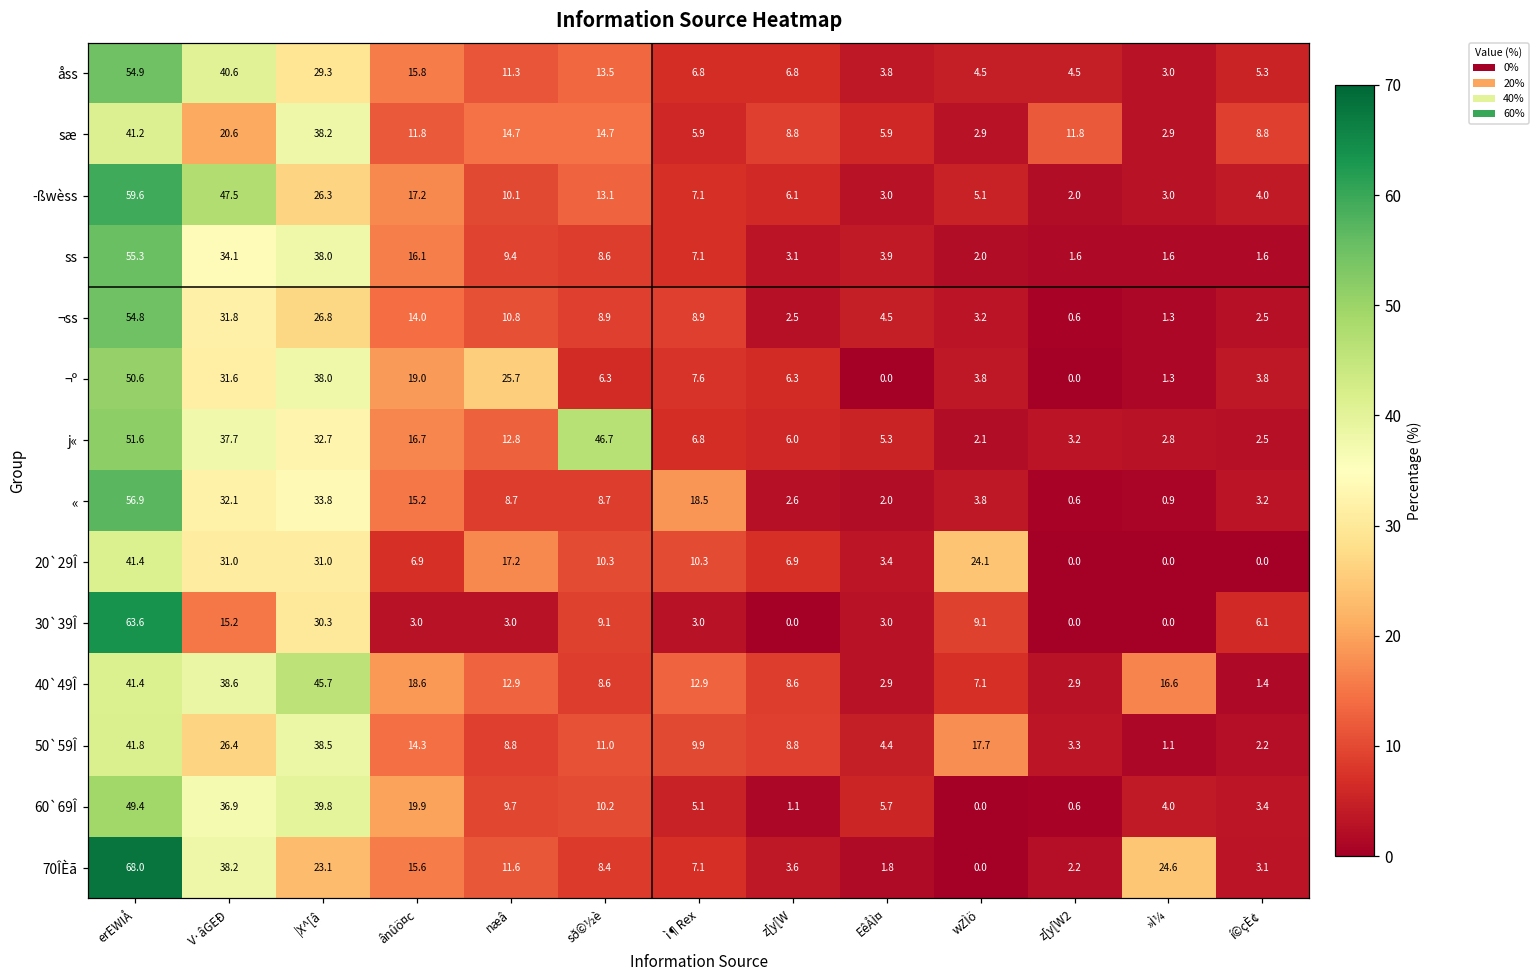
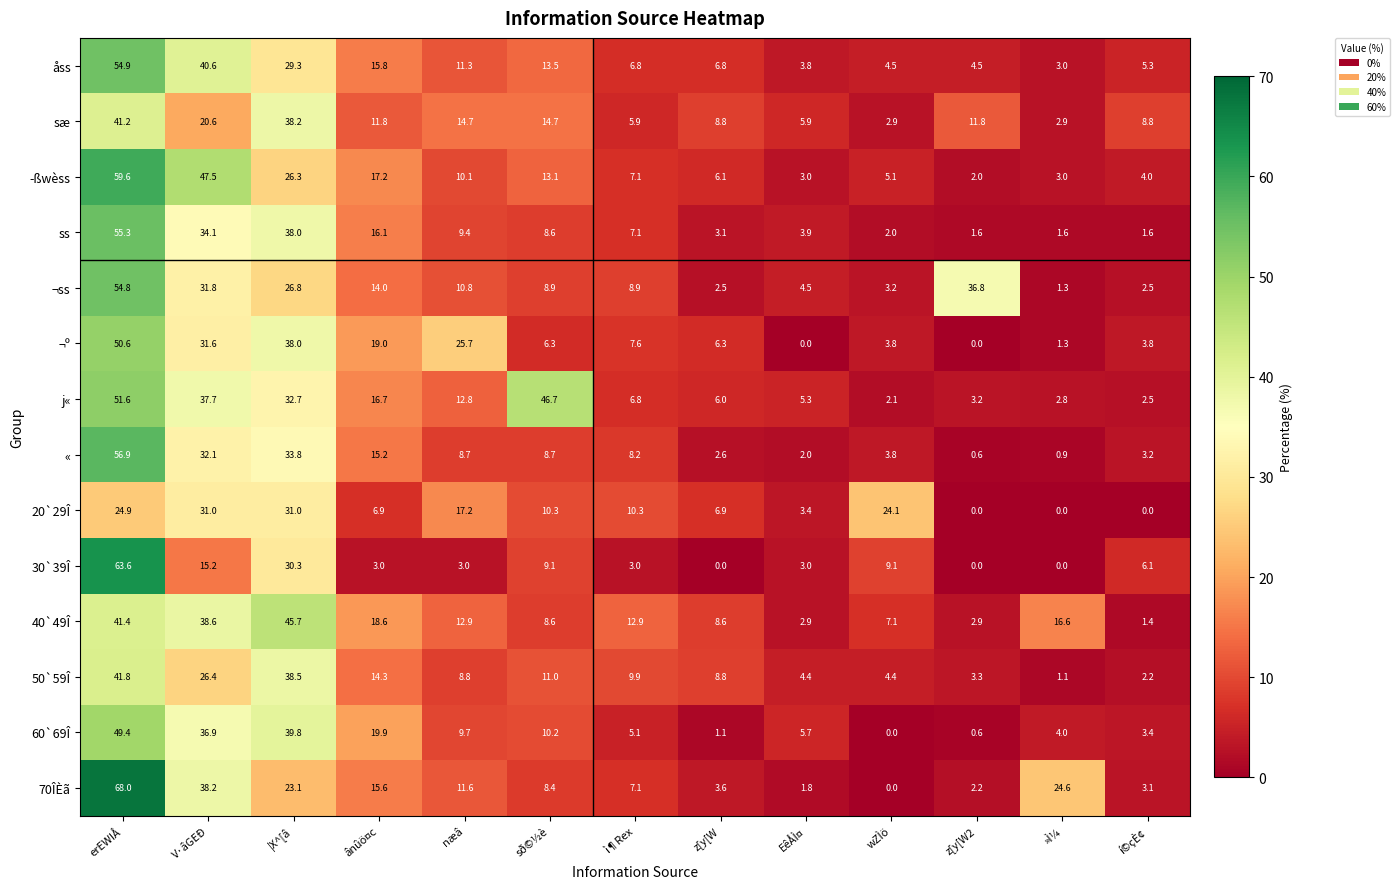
  {
    "åss": {
      "erEWIÅ": 54.9,
      "V·âGEÐ": 40.6,
      "|X^[â": 29.3,
      "ânûö¤c": 15.8,
      "næâ": 11.3,
      "sð©½è": 13.5,
      "ì¶Rex": 6.8,
      "z[y[W": 6.8,
      "EêÅÌ¤": 3.8,
      "wZÌö": 4.5,
      "z[y[W2": 4.5,
      "»Ì¼": 3.0,
      "í©çÈ¢": 5.3
    },
    "sæ": {
      "erEWIÅ": 41.2,
      "V·âGEÐ": 20.6,
      "|X^[â": 38.2,
      "ânûö¤c": 11.8,
      "næâ": 14.7,
      "sð©½è": 14.7,
      "ì¶Rex": 5.9,
      "z[y[W": 8.8,
      "EêÅÌ¤": 5.9,
      "wZÌö": 2.9,
      "z[y[W2": 11.8,
      "»Ì¼": 2.9,
      "í©çÈ¢": 8.8
    },
    "­ßwèss": {
      "erEWIÅ": 59.6,
      "V·âGEÐ": 47.5,
      "|X^[â": 26.3,
      "ânûö¤c": 17.2,
      "næâ": 10.1,
      "sð©½è": 13.1,
      "ì¶Rex": 7.1,
      "z[y[W": 6.1,
      "EêÅÌ¤": 3.0,
      "wZÌö": 5.1,
      "z[y[W2": 2.0,
      "»Ì¼": 3.0,
      "í©çÈ¢": 4.0
    },
    "ss": {
      "erEWIÅ": 55.3,
      "V·âGEÐ": 34.1,
      "|X^[â": 38.0,
      "ânûö¤c": 16.1,
      "næâ": 9.4,
      "sð©½è": 8.6,
      "ì¶Rex": 7.1,
      "z[y[W": 3.1,
      "EêÅÌ¤": 3.9,
      "wZÌö": 2.0,
      "z[y[W2": 1.6,
      "»Ì¼": 1.6,
      "í©çÈ¢": 1.6
    },
    "¬ss": {
      "erEWIÅ": 54.8,
      "V·âGEÐ": 31.8,
      "|X^[â": 26.8,
      "ânûö¤c": 14.0,
      "næâ": 10.8,
      "sð©½è": 8.9,
      "ì¶Rex": 8.9,
      "z[y[W": 2.5,
      "EêÅÌ¤": 4.5,
      "wZÌö": 3.2,
-     "z[y[W2": 0.6,
+     "z[y[W2": 36.8,
      "»Ì¼": 1.3,
      "í©çÈ¢": 2.5
    },
    "¬º": {
      "erEWIÅ": 50.6,
      "V·âGEÐ": 31.6,
      "|X^[â": 38.0,
      "ânûö¤c": 19.0,
      "næâ": 25.7,
      "sð©½è": 6.3,
      "ì¶Rex": 7.6,
      "z[y[W": 6.3,
      "EêÅÌ¤": 0.0,
      "wZÌö": 3.8,
      "z[y[W2": 0.0,
      "»Ì¼": 1.3,
      "í©çÈ¢": 3.8
    },
    "j«": {
      "erEWIÅ": 51.6,
      "V·âGEÐ": 37.7,
      "|X^[â": 32.7,
      "ânûö¤c": 16.7,
      "næâ": 12.8,
      "sð©½è": 46.7,
      "ì¶Rex": 6.8,
      "z[y[W": 6.0,
      "EêÅÌ¤": 5.3,
      "wZÌö": 2.1,
      "z[y[W2": 3.2,
      "»Ì¼": 2.8,
      "í©çÈ¢": 2.5
    },
    "«": {
      "erEWIÅ": 56.9,
      "V·âGEÐ": 32.1,
      "|X^[â": 33.8,
      "ânûö¤c": 15.2,
      "næâ": 8.7,
      "sð©½è": 8.7,
-     "ì¶Rex": 18.5,
+     "ì¶Rex": 8.2,
      "z[y[W": 2.6,
      "EêÅÌ¤": 2.0,
      "wZÌö": 3.8,
      "z[y[W2": 0.6,
      "»Ì¼": 0.9,
      "í©çÈ¢": 3.2
    },
    "20`29Î": {
-     "erEWIÅ": 41.4,
+     "erEWIÅ": 24.9,
      "V·âGEÐ": 31.0,
      "|X^[â": 31.0,
      "ânûö¤c": 6.9,
      "næâ": 17.2,
      "sð©½è": 10.3,
      "ì¶Rex": 10.3,
      "z[y[W": 6.9,
      "EêÅÌ¤": 3.4,
      "wZÌö": 24.1,
      "z[y[W2": 0.0,
      "»Ì¼": 0.0,
      "í©çÈ¢": 0.0
    },
    "30`39Î": {
      "erEWIÅ": 63.6,
      "V·âGEÐ": 15.2,
      "|X^[â": 30.3,
      "ânûö¤c": 3.0,
      "næâ": 3.0,
      "sð©½è": 9.1,
      "ì¶Rex": 3.0,
      "z[y[W": 0.0,
      "EêÅÌ¤": 3.0,
      "wZÌö": 9.1,
      "z[y[W2": 0.0,
      "»Ì¼": 0.0,
      "í©çÈ¢": 6.1
    },
    "40`49Î": {
      "erEWIÅ": 41.4,
      "V·âGEÐ": 38.6,
      "|X^[â": 45.7,
      "ânûö¤c": 18.6,
      "næâ": 12.9,
      "sð©½è": 8.6,
      "ì¶Rex": 12.9,
      "z[y[W": 8.6,
      "EêÅÌ¤": 2.9,
      "wZÌö": 7.1,
      "z[y[W2": 2.9,
      "»Ì¼": 16.6,
      "í©çÈ¢": 1.4
    },
    "50`59Î": {
      "erEWIÅ": 41.8,
      "V·âGEÐ": 26.4,
      "|X^[â": 38.5,
      "ânûö¤c": 14.3,
      "næâ": 8.8,
      "sð©½è": 11.0,
      "ì¶Rex": 9.9,
      "z[y[W": 8.8,
      "EêÅÌ¤": 4.4,
-     "wZÌö": 17.7,
+     "wZÌö": 4.4,
      "z[y[W2": 3.3,
      "»Ì¼": 1.1,
      "í©çÈ¢": 2.2
    },
    "60`69Î": {
      "erEWIÅ": 49.4,
      "V·âGEÐ": 36.9,
      "|X^[â": 39.8,
      "ânûö¤c": 19.9,
      "næâ": 9.7,
      "sð©½è": 10.2,
      "ì¶Rex": 5.1,
      "z[y[W": 1.1,
      "EêÅÌ¤": 5.7,
      "wZÌö": 0.0,
      "z[y[W2": 0.6,
      "»Ì¼": 4.0,
      "í©çÈ¢": 3.4
    },
    "70ÎÈã": {
      "erEWIÅ": 68.0,
      "V·âGEÐ": 38.2,
      "|X^[â": 23.1,
      "ânûö¤c": 15.6,
      "næâ": 11.6,
      "sð©½è": 8.4,
      "ì¶Rex": 7.1,
      "z[y[W": 3.6,
      "EêÅÌ¤": 1.8,
      "wZÌö": 0.0,
      "z[y[W2": 2.2,
      "»Ì¼": 24.6,
      "í©çÈ¢": 3.1
    }
  }
